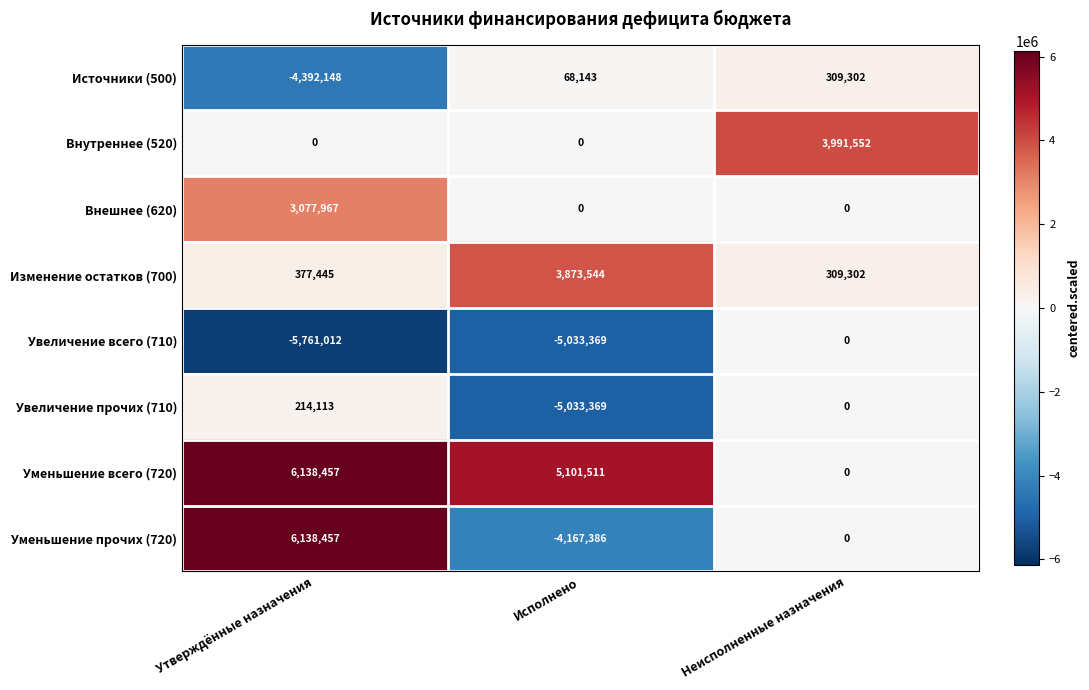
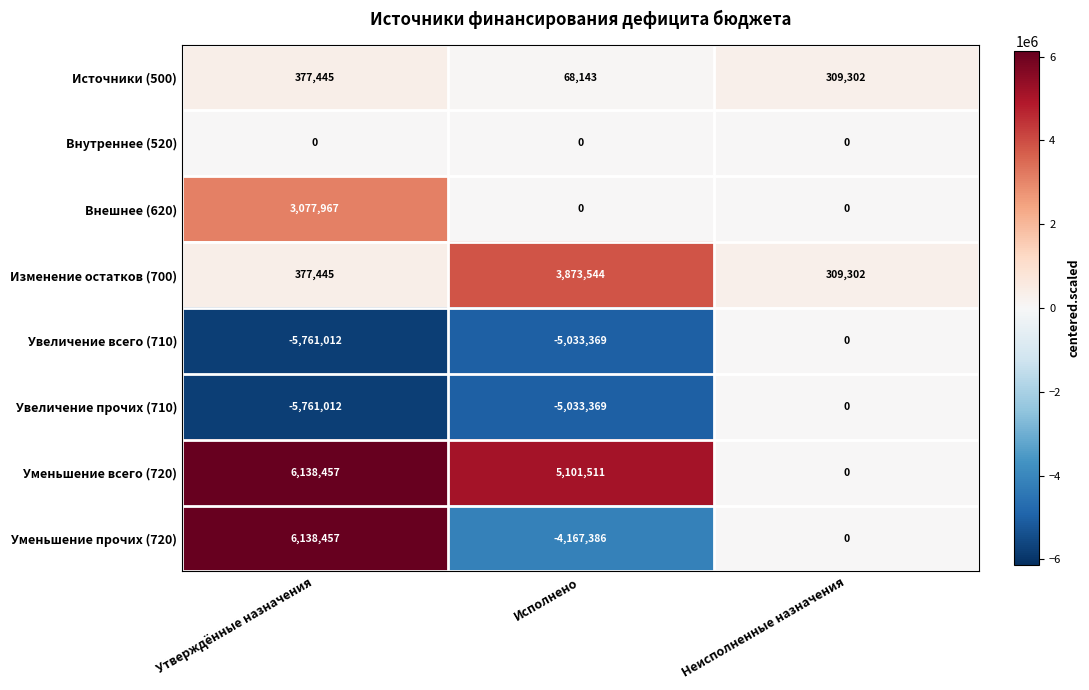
  {
    "Источники (500)": {
-     "Утверждённые назначения": "-4,392,148",
+     "Утверждённые назначения": "377,445",
      "Исполнено": "68,143",
      "Неисполненные назначения": "309,302"
    },
    "Внутреннее (520)": {
      "Утверждённые назначения": "0",
      "Исполнено": "0",
-     "Неисполненные назначения": "3,991,552"
+     "Неисполненные назначения": "0"
    },
    "Внешнее (620)": {
      "Утверждённые назначения": "3,077,967",
      "Исполнено": "0",
      "Неисполненные назначения": "0"
    },
    "Изменение остатков (700)": {
      "Утверждённые назначения": "377,445",
      "Исполнено": "3,873,544",
      "Неисполненные назначения": "309,302"
    },
    "Увеличение всего (710)": {
      "Утверждённые назначения": "-5,761,012",
      "Исполнено": "-5,033,369",
      "Неисполненные назначения": "0"
    },
    "Увеличение прочих (710)": {
-     "Утверждённые назначения": "214,113",
+     "Утверждённые назначения": "-5,761,012",
      "Исполнено": "-5,033,369",
      "Неисполненные назначения": "0"
    },
    "Уменьшение всего (720)": {
      "Утверждённые назначения": "6,138,457",
      "Исполнено": "5,101,511",
      "Неисполненные назначения": "0"
    },
    "Уменьшение прочих (720)": {
      "Утверждённые назначения": "6,138,457",
      "Исполнено": "-4,167,386",
      "Неисполненные назначения": "0"
    }
  }
